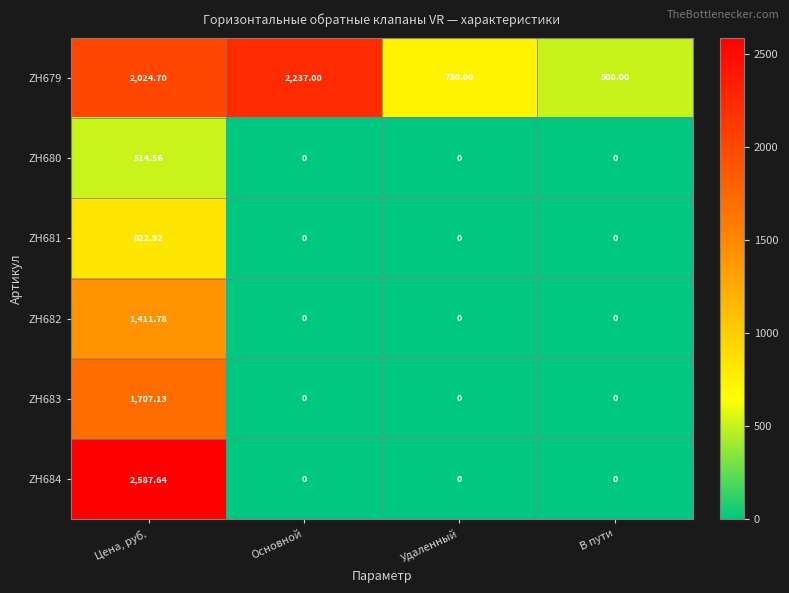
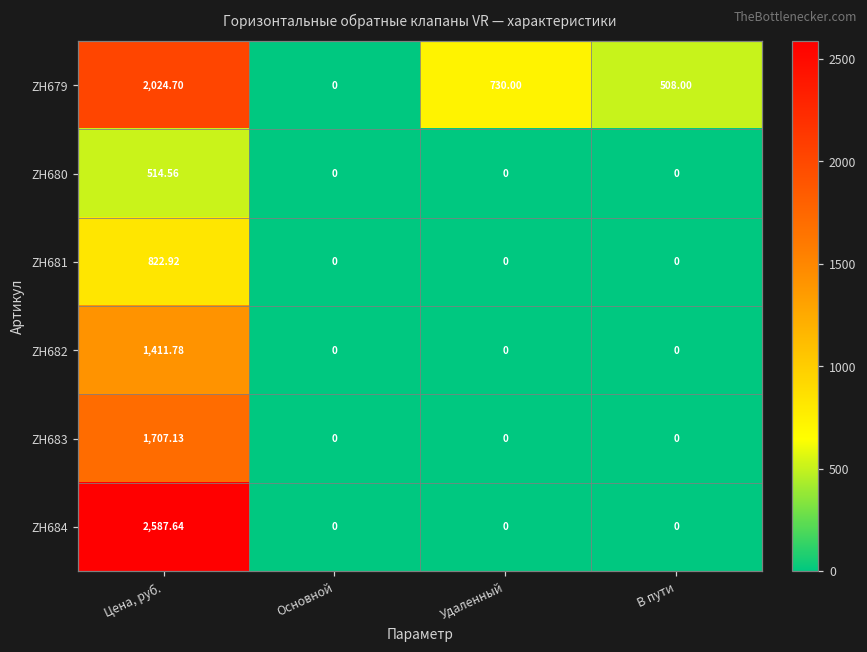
  {
    "ZH679": {
      "Цена, руб.": "2,024.70",
-     "Основной": "2,237.00",
+     "Основной": "0",
      "Удаленный": "730.00",
      "В пути": "508.00"
    },
    "ZH680": {
      "Цена, руб.": "514.56",
      "Основной": "0",
      "Удаленный": "0",
      "В пути": "0"
    },
    "ZH681": {
      "Цена, руб.": "822.92",
      "Основной": "0",
      "Удаленный": "0",
      "В пути": "0"
    },
    "ZH682": {
      "Цена, руб.": "1,411.78",
      "Основной": "0",
      "Удаленный": "0",
      "В пути": "0"
    },
    "ZH683": {
      "Цена, руб.": "1,707.13",
      "Основной": "0",
      "Удаленный": "0",
      "В пути": "0"
    },
    "ZH684": {
      "Цена, руб.": "2,587.64",
      "Основной": "0",
      "Удаленный": "0",
      "В пути": "0"
    }
  }
